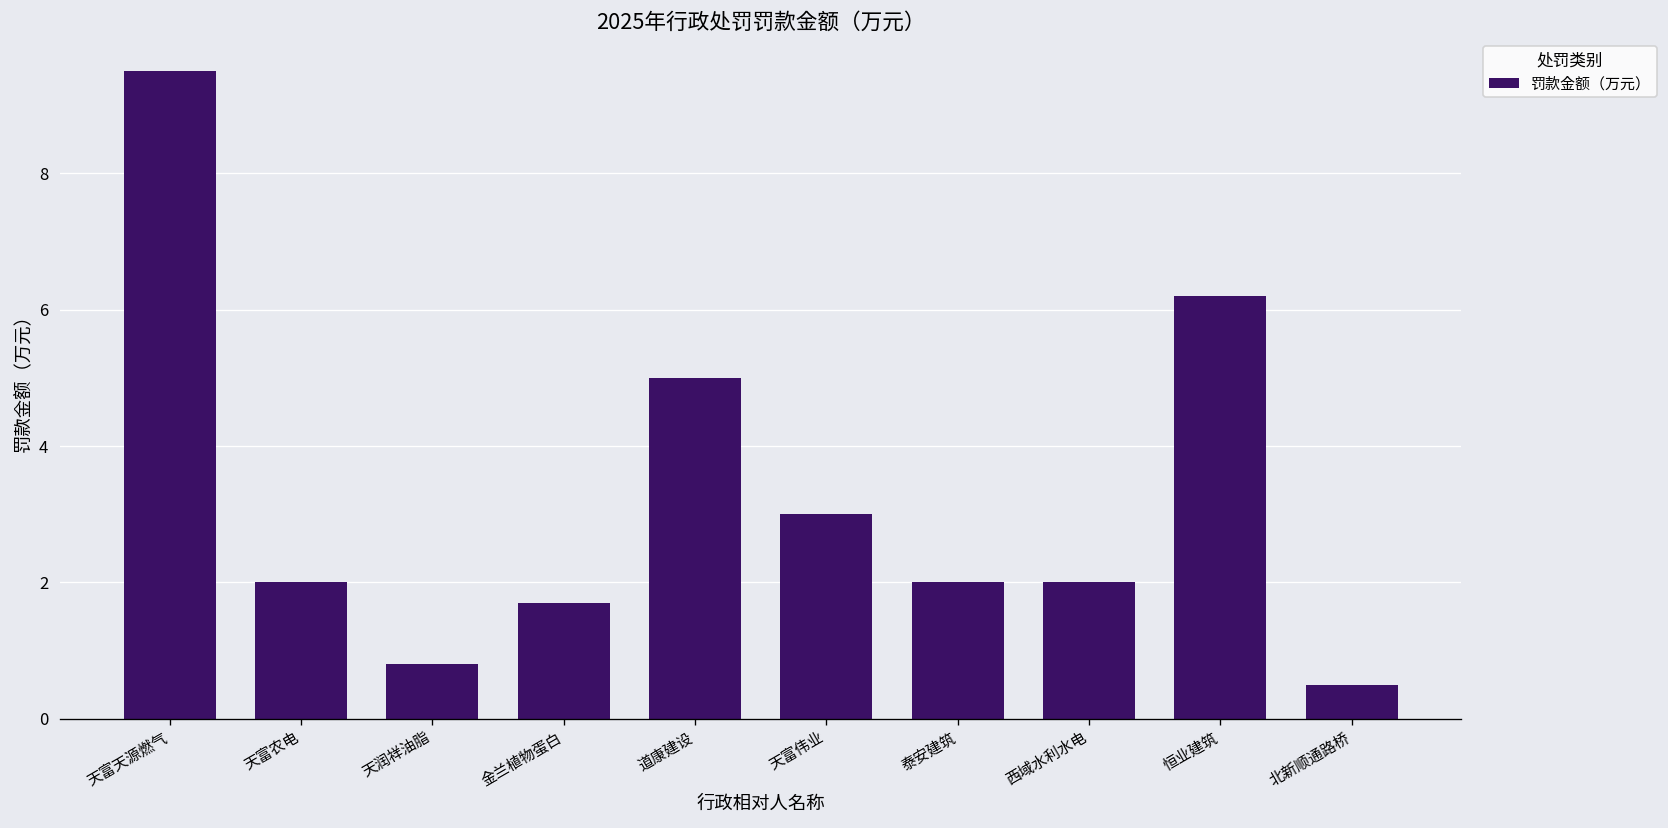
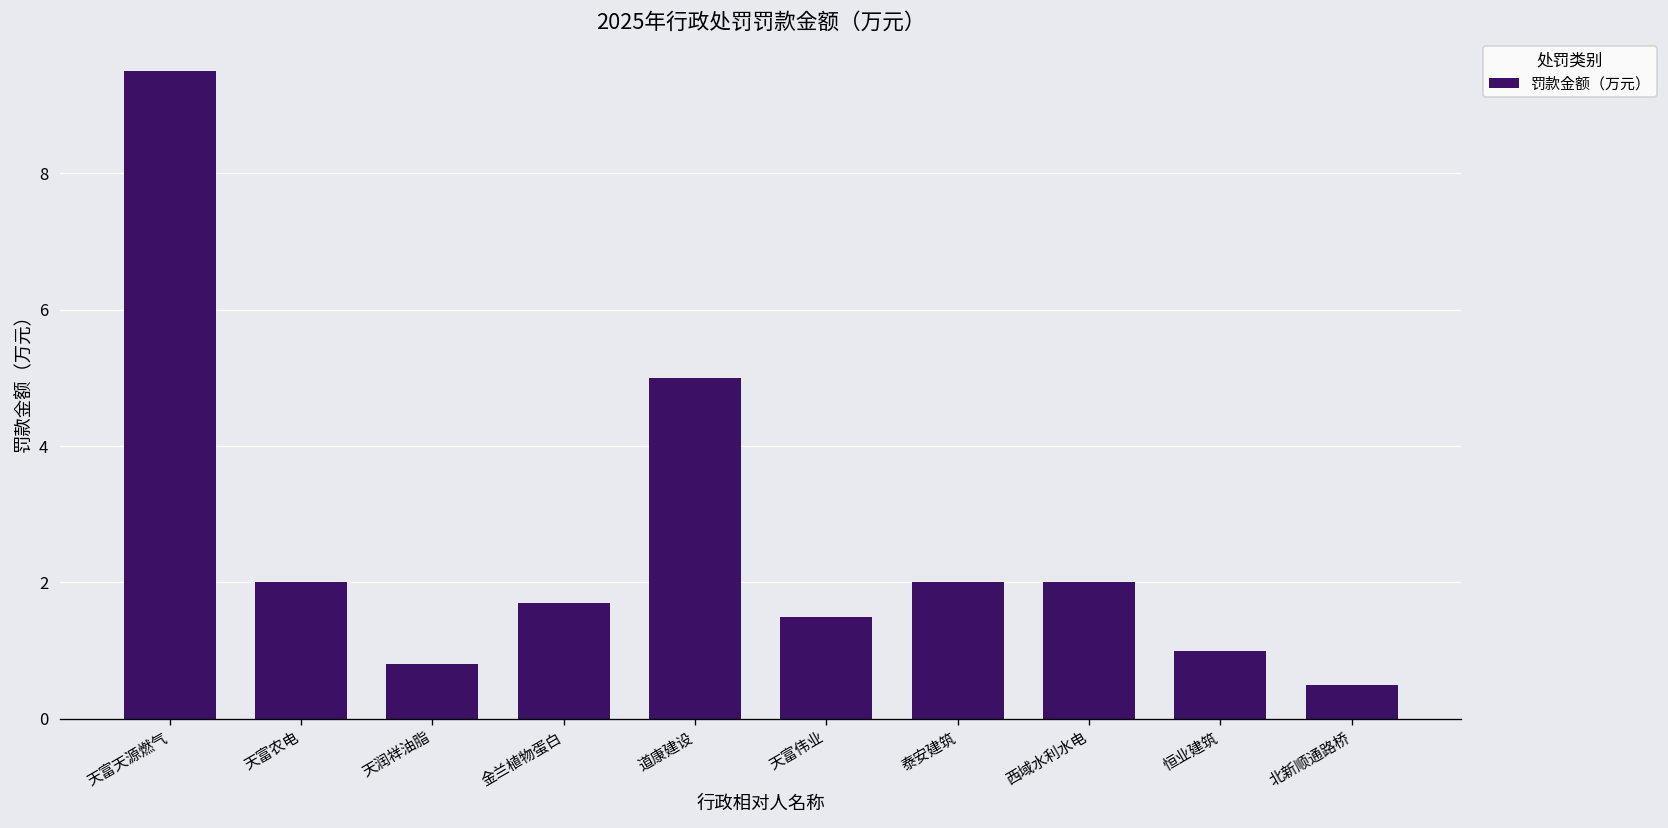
  {
    "天富天源燃气": 9.5,
    "天富农电": 2.0,
    "天润祥油脂": 0.8,
    "金兰植物蛋白": 1.7,
    "道康建设": 5.0,
-   "天富伟业": 3.0,
+   "天富伟业": 1.5,
    "泰安建筑": 2.0,
    "西域水利水电": 2.0,
-   "恒业建筑": 6.2,
+   "恒业建筑": 1.0,
    "北新顺通路桥": 0.5
  }
